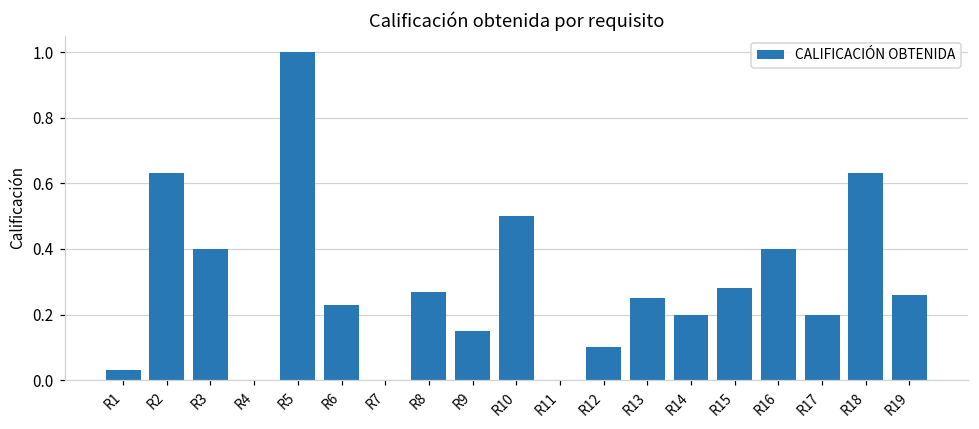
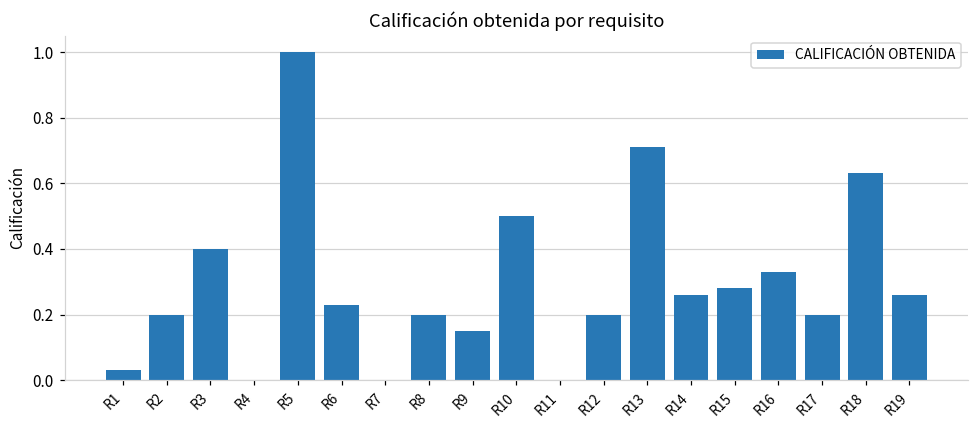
  {
    "R1": 0.03,
-   "R2": 0.63,
+   "R2": 0.20,
    "R3": 0.40,
    "R4": 0.00,
    "R5": 1.00,
    "R6": 0.23,
    "R7": 0.00,
-   "R8": 0.27,
+   "R8": 0.20,
    "R9": 0.15,
    "R10": 0.50,
    "R11": 0.00,
-   "R12": 0.10,
-   "R13": 0.25,
-   "R14": 0.20,
+   "R12": 0.20,
+   "R13": 0.71,
+   "R14": 0.26,
    "R15": 0.28,
-   "R16": 0.40,
+   "R16": 0.33,
    "R17": 0.20,
    "R18": 0.63,
    "R19": 0.26
  }
